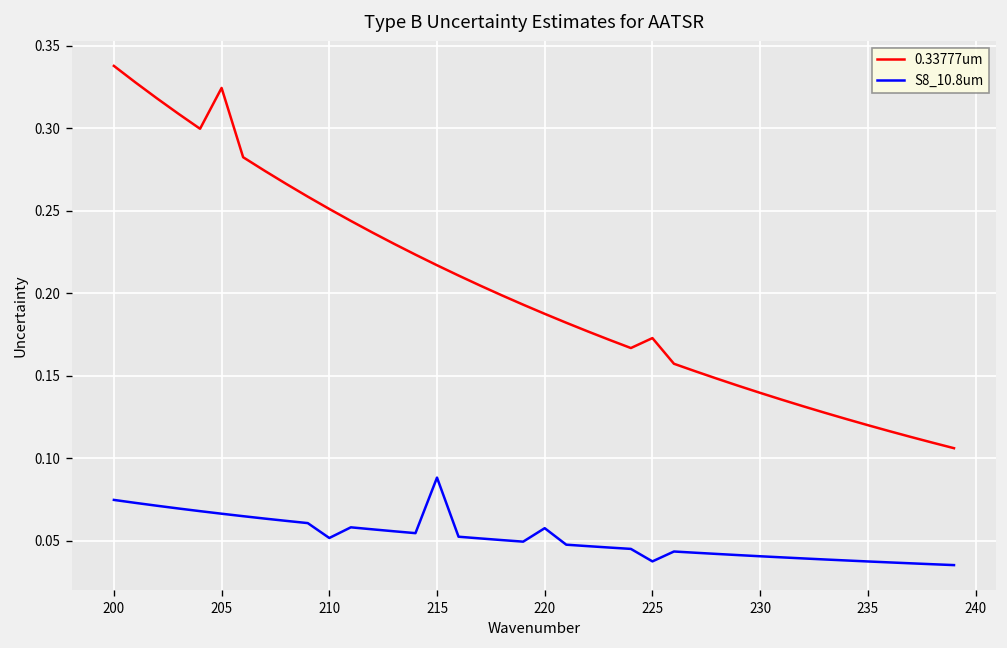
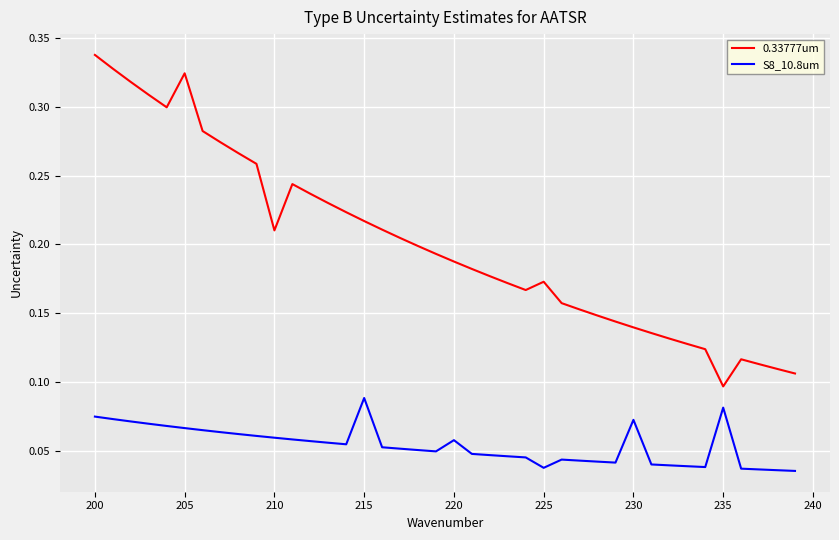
  {
    "0.33777um": {
      "200": 0.338,
      "205": 0.324,
-     "210": 0.251,
+     "210": 0.210,
      "215": 0.217,
      "220": 0.188,
      "225": 0.173,
      "230": 0.140,
-     "235": 0.120
+     "235": 0.097
    },
    "S8_10.8um": {
      "200": 0.075,
      "205": 0.066,
-     "210": 0.052,
+     "210": 0.059,
      "215": 0.088,
      "220": 0.058,
      "225": 0.038,
-     "230": 0.041,
-     "235": 0.038
+     "230": 0.072,
+     "235": 0.081
    }
  }
